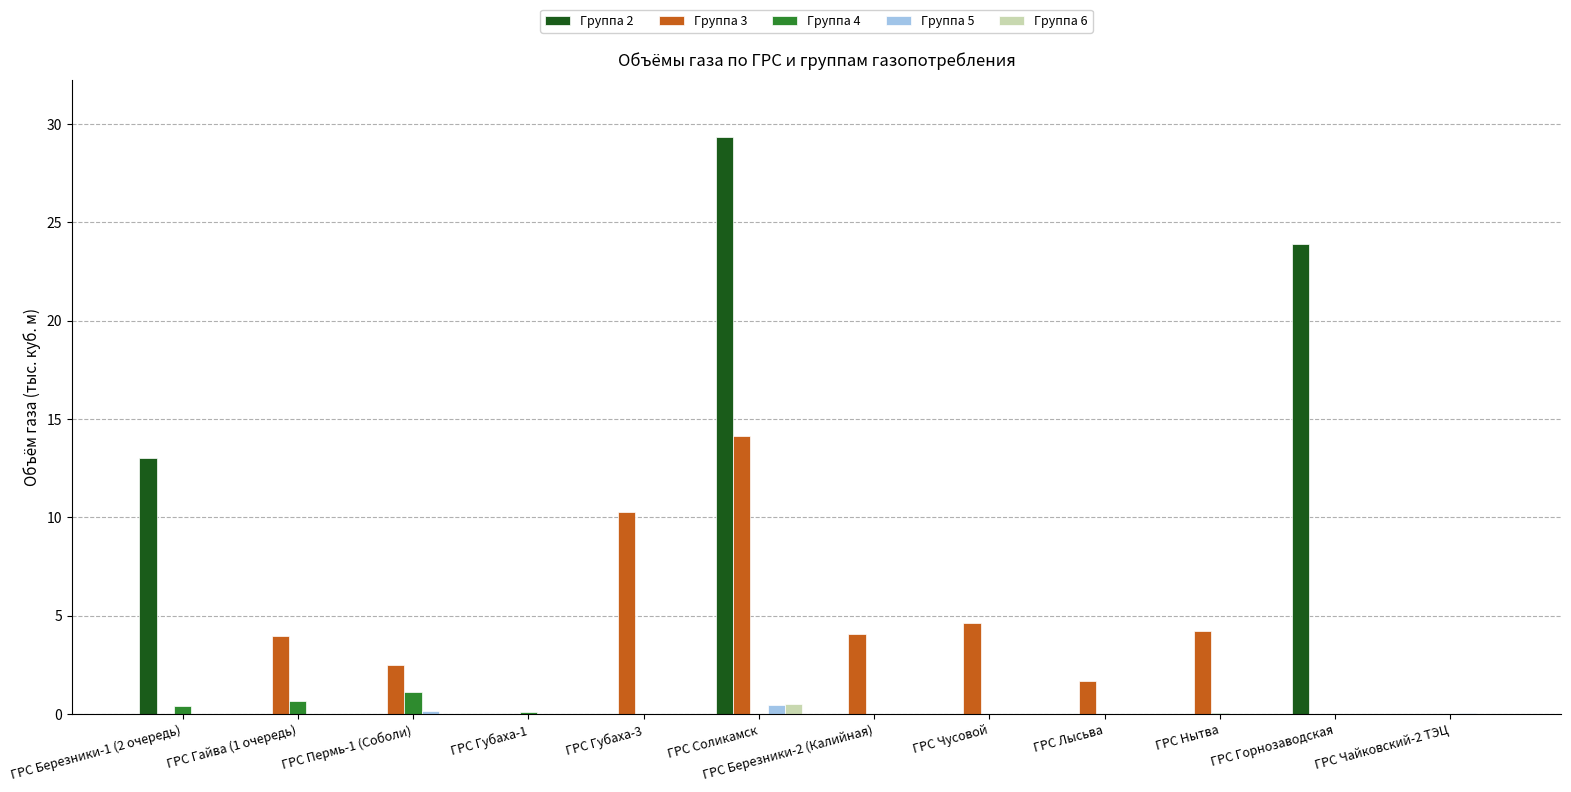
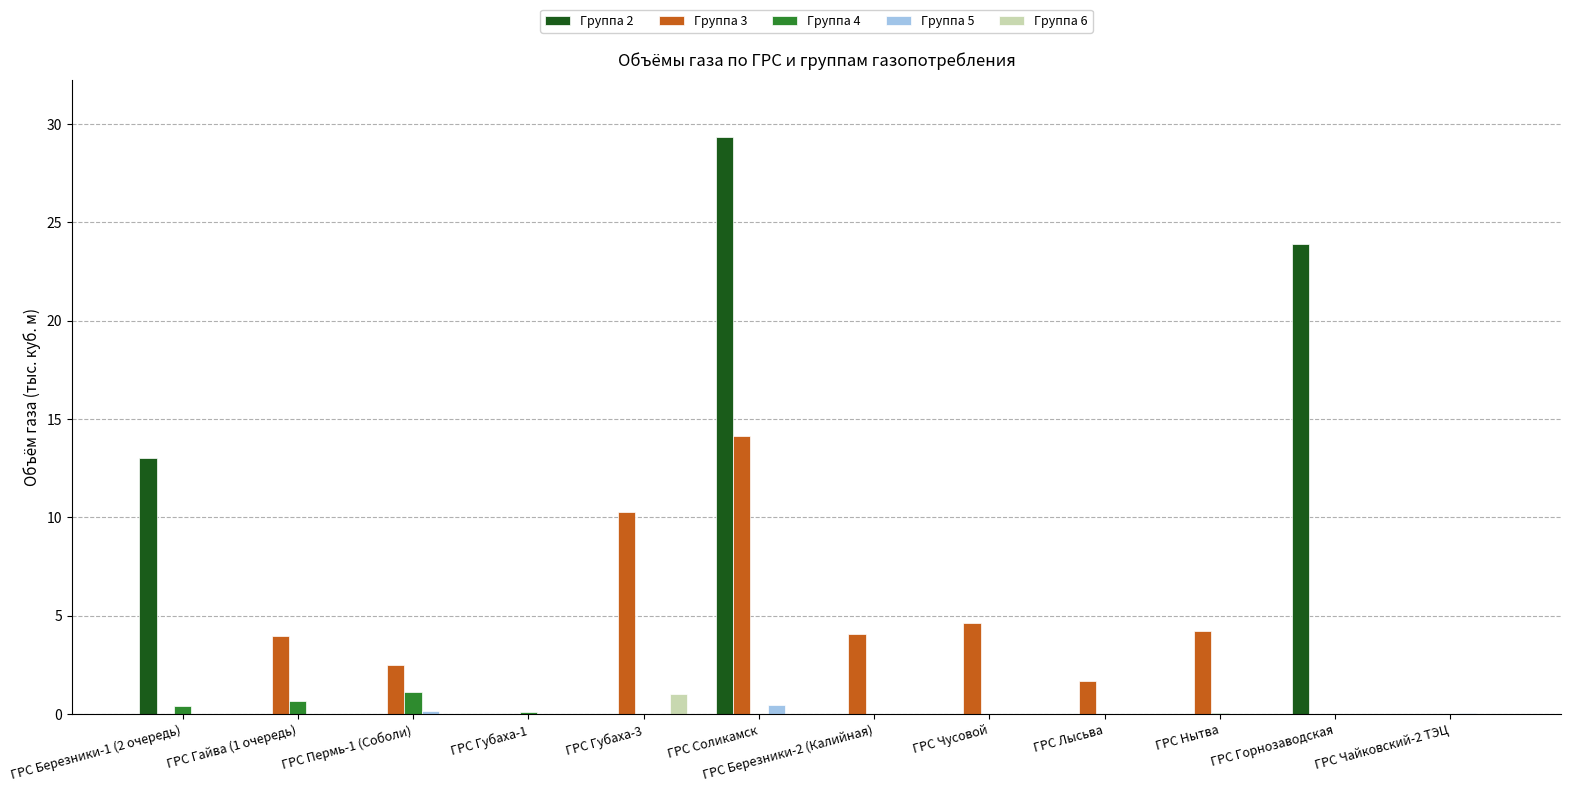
  {
    "Группа 3": {
      "ГРС Березники-1 (2 очередь)": 0.0,
      "ГРС Гайва (1 очередь)": 4.0,
      "ГРС Пермь-1 (Соболи)": 2.5,
      "ГРС Губаха-1": 0.0,
      "ГРС Губаха-3": 10.3,
      "ГРС Соликамск": 14.2,
      "ГРС Березники-2 (Калийная)": 4.1,
      "ГРС Чусовой": 4.6,
      "ГРС Лысьва": 1.7,
      "ГРС Нытва": 4.2,
      "ГРС Горнозаводская": 0.0,
      "ГРС Чайковский-2 ТЭЦ": 0.0
    },
    "Группа 5": {
      "ГРС Березники-1 (2 очередь)": 0.0,
      "ГРС Гайва (1 очередь)": 0.0,
      "ГРС Пермь-1 (Соболи)": 0.2,
      "ГРС Губаха-1": 0.0,
      "ГРС Губаха-3": 0.0,
      "ГРС Соликамск": 0.5,
      "ГРС Березники-2 (Калийная)": 0.0,
      "ГРС Чусовой": 0.0,
      "ГРС Лысьва": 0.0,
      "ГРС Нытва": 0.0,
      "ГРС Горнозаводская": 0.0
    },
    "Группа 6": {
      "ГРС Березники-1 (2 очередь)": 0.0,
      "ГРС Гайва (1 очередь)": 0.0,
      "ГРС Пермь-1 (Соболи)": 0.0,
-     "ГРС Губаха-3": 0.0,
-     "ГРС Соликамск": 0.5,
+     "ГРС Губаха-3": 1.0,
+     "ГРС Соликамск": 0.0,
      "ГРС Березники-2 (Калийная)": 0.0,
      "ГРС Чусовой": 0.0,
      "ГРС Лысьва": 0.0,
      "ГРС Нытва": 0.0,
      "ГРС Горнозаводская": 0.0,
      "ГРС Чайковский-2 ТЭЦ": 0.0
    }
  }
